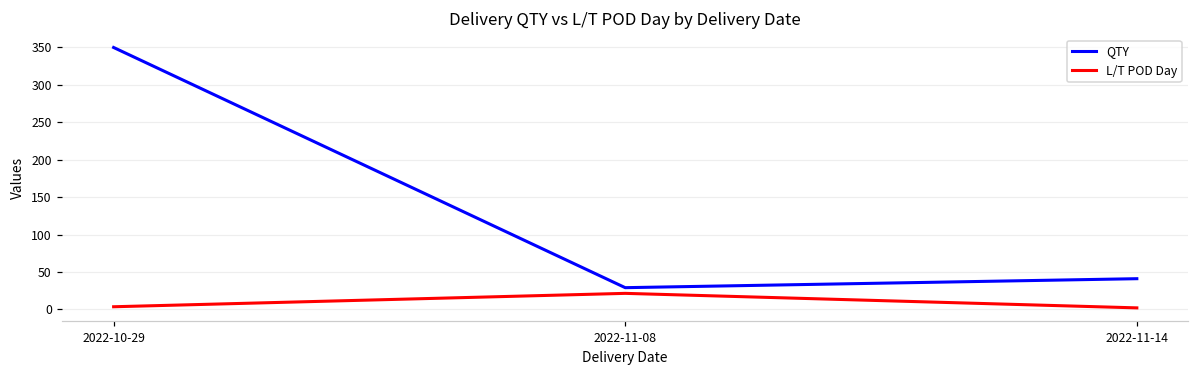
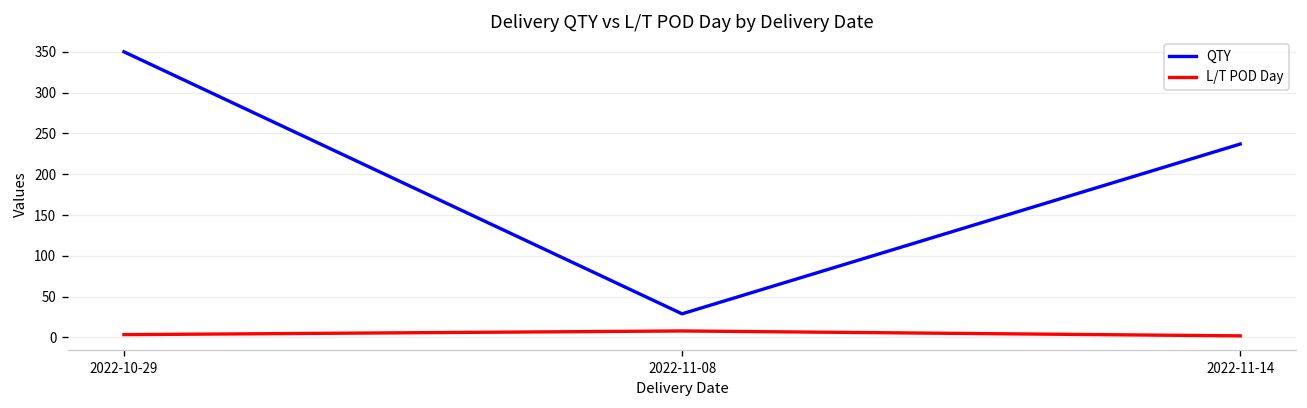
  {
    "QTY": {
      "2022-10-29": 350,
      "2022-11-08": 30,
-     "2022-11-14": 40
+     "2022-11-14": 240
    },
    "L/T POD Day": {
      "2022-10-29": 0,
-     "2022-11-08": 20,
+     "2022-11-08": 10,
      "2022-11-14": 0
    }
  }
